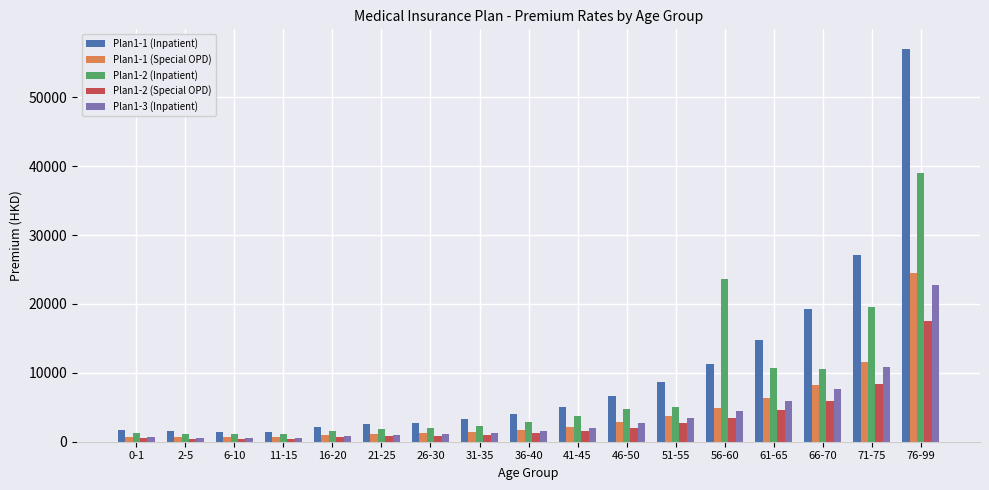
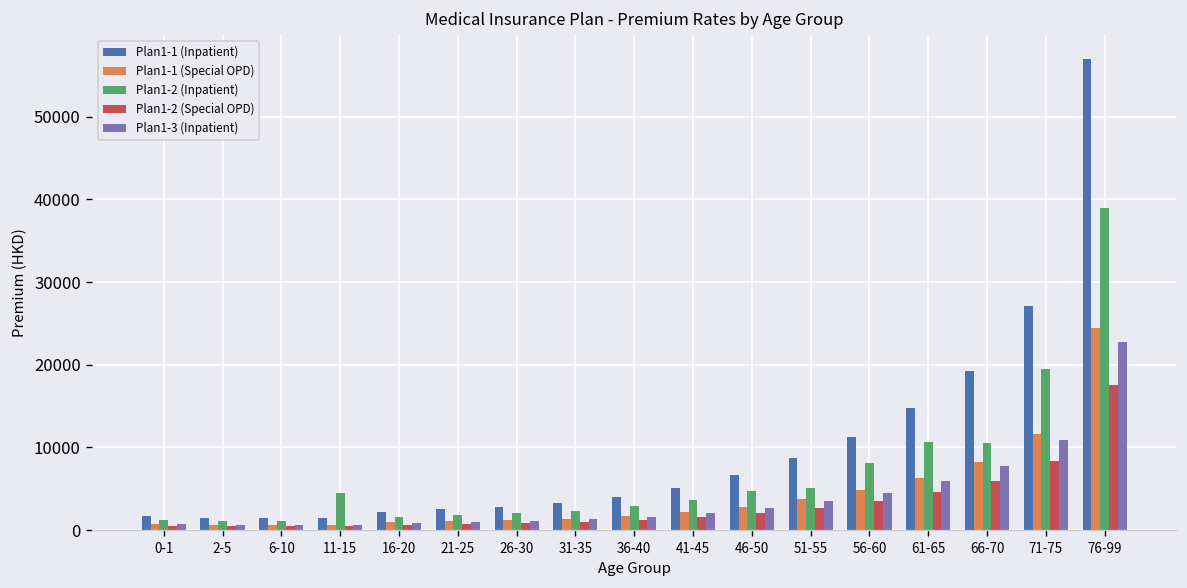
  {
    "Plan1-2 (Inpatient)": {
      "0-1": 1000,
      "2-5": 1000,
      "6-10": 1000,
-     "11-15": 1000,
+     "11-15": 5000,
      "16-20": 2000,
      "21-25": 2000,
      "26-30": 2000,
      "31-35": 2000,
      "36-40": 3000,
      "41-45": 4000,
      "46-50": 5000,
      "51-55": 5000,
-     "56-60": 24000,
+     "56-60": 8000,
      "61-65": 11000,
      "66-70": 11000,
      "71-75": 20000,
      "76-99": 39000
    }
  }
